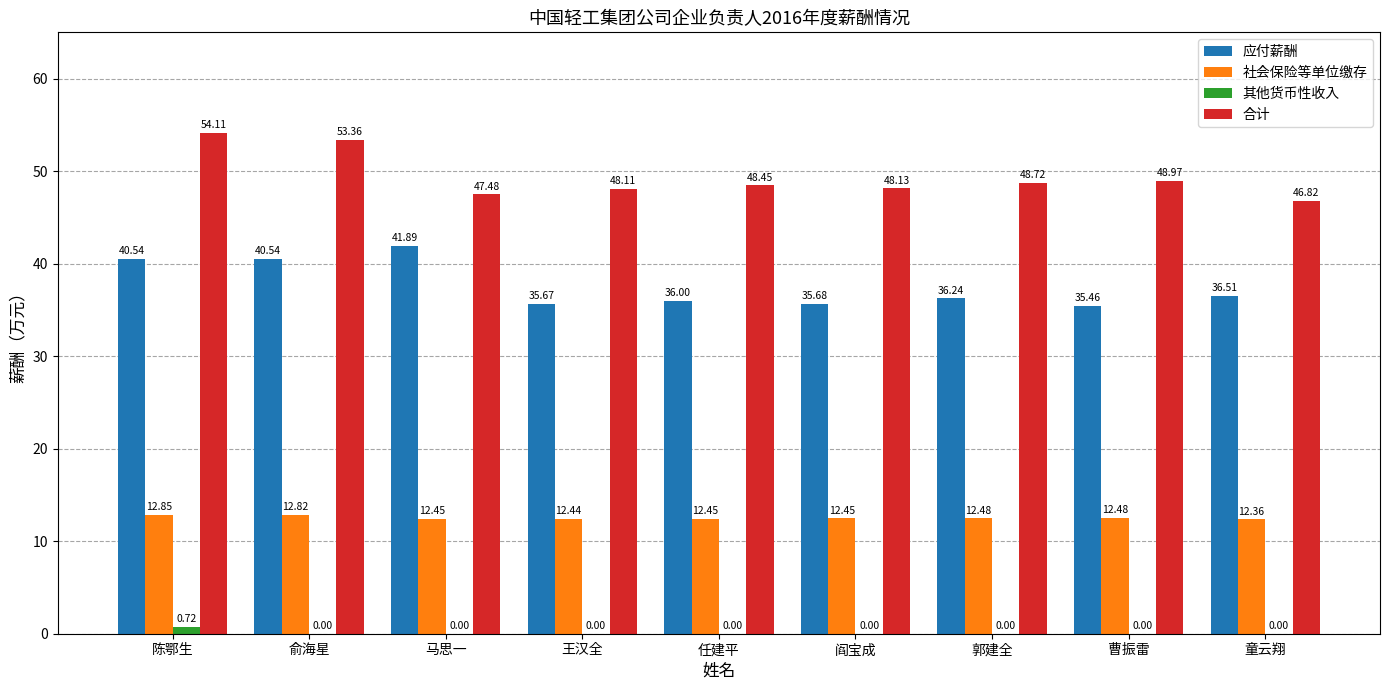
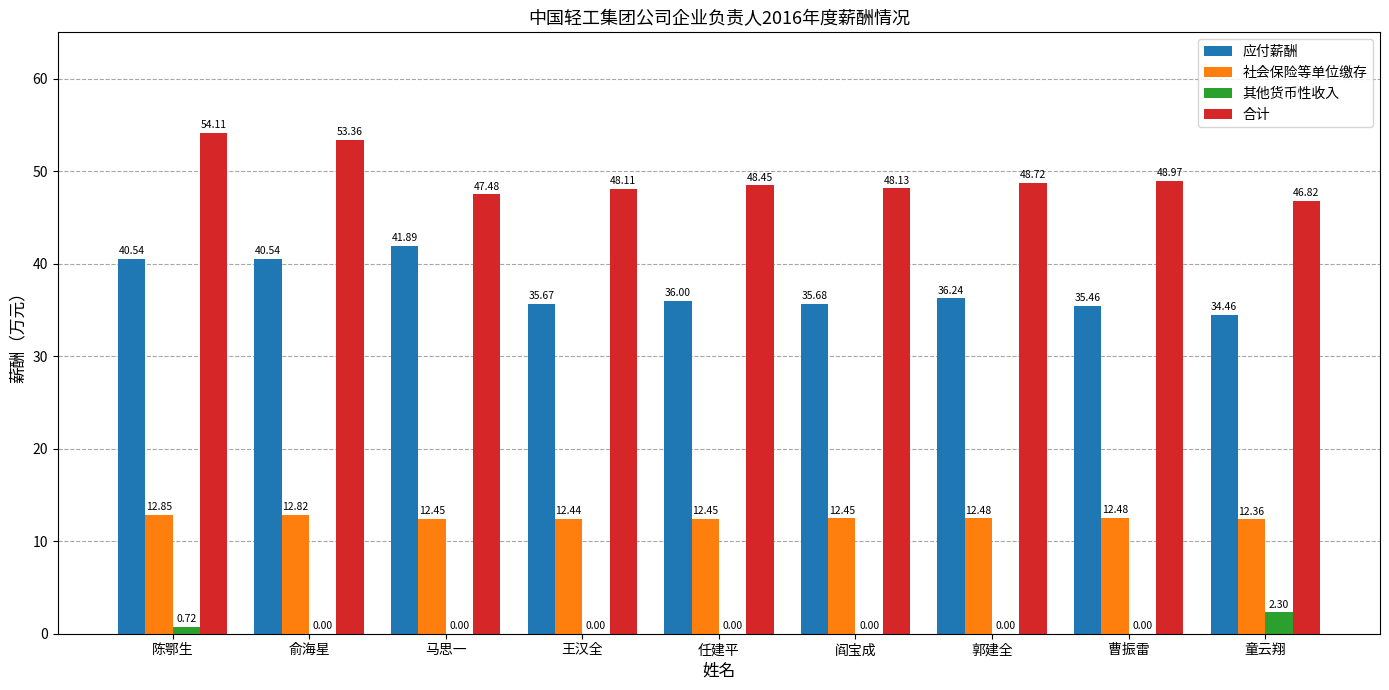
  {
    "应付薪酬": {
      "陈鄂生": 40.54,
      "俞海星": 40.54,
      "马思一": 41.89,
      "王汉全": 35.67,
      "任建平": 36.00,
      "阎宝成": 35.68,
      "郭建全": 36.24,
      "曹振雷": 35.46,
-     "童云翔": 36.51
+     "童云翔": 34.46
    },
    "社会保险等单位缴存": {
      "陈鄂生": 12.85,
      "俞海星": 12.82,
      "马思一": 12.45,
      "王汉全": 12.44,
      "任建平": 12.45,
      "阎宝成": 12.45,
      "郭建全": 12.48,
      "曹振雷": 12.48,
      "童云翔": 12.36
    },
    "其他货币性收入": {
      "陈鄂生": 0.72,
      "俞海星": 0.00,
      "马思一": 0.00,
      "王汉全": 0.00,
      "任建平": 0.00,
      "阎宝成": 0.00,
      "郭建全": 0.00,
      "曹振雷": 0.00,
-     "童云翔": 0.00
+     "童云翔": 2.30
    },
    "合计": {
      "陈鄂生": 54.11,
      "俞海星": 53.36,
      "马思一": 47.48,
      "王汉全": 48.11,
      "任建平": 48.45,
      "阎宝成": 48.13,
      "郭建全": 48.72,
      "曹振雷": 48.97,
      "童云翔": 46.82
    }
  }
